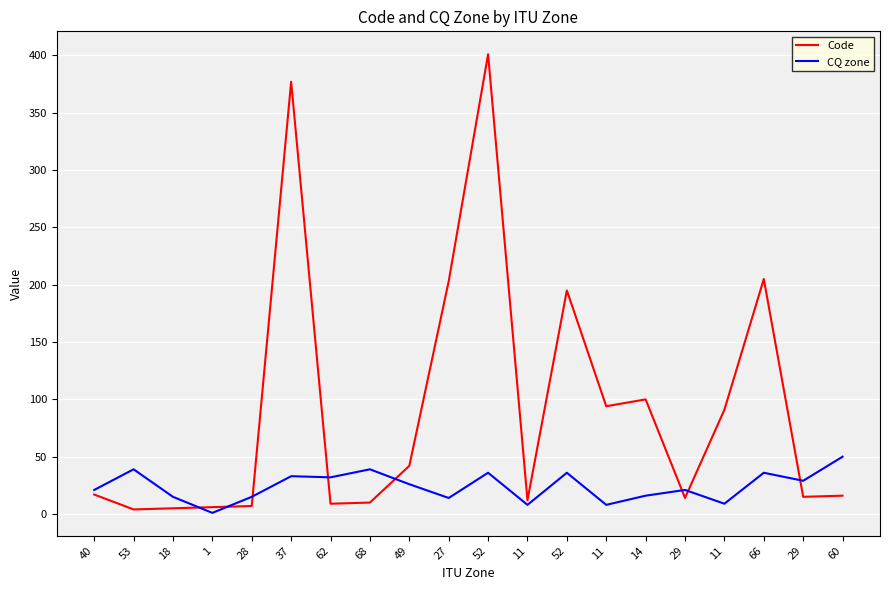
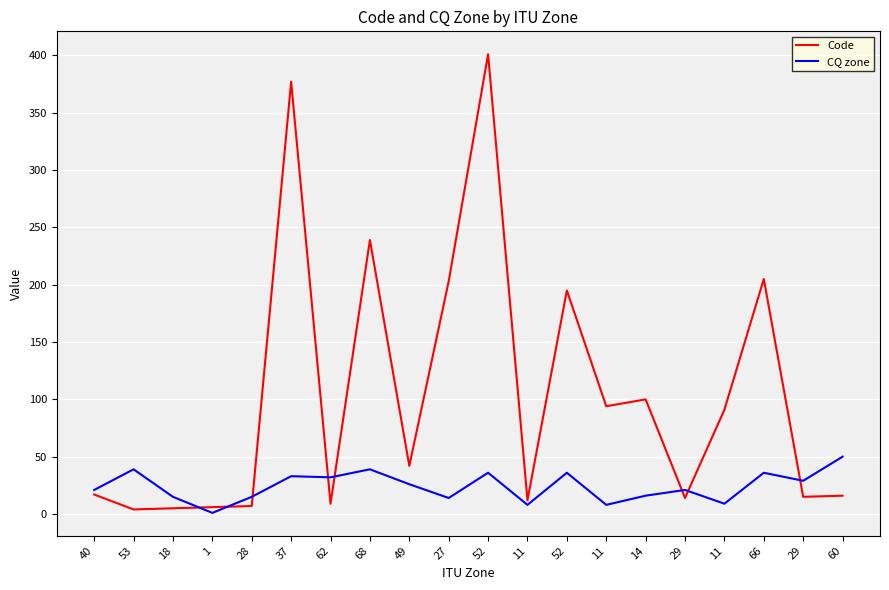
  {
    "Code": {
      "40": 17,
      "53": 4,
      "18": 5,
      "1": 6,
      "28": 7,
      "37": 377,
      "62": 9,
-     "68": 10,
+     "68": 239,
      "49": 42,
      "27": 203,
      "14": 100,
      "66": 205,
      "60": 16
    },
    "CQ zone": {
      "40": 21,
      "53": 39,
      "18": 15,
      "1": 1,
      "28": 15,
      "37": 33,
      "62": 32,
      "68": 39,
      "49": 26,
      "27": 14,
      "14": 16,
      "66": 36,
      "60": 50
    }
  }
